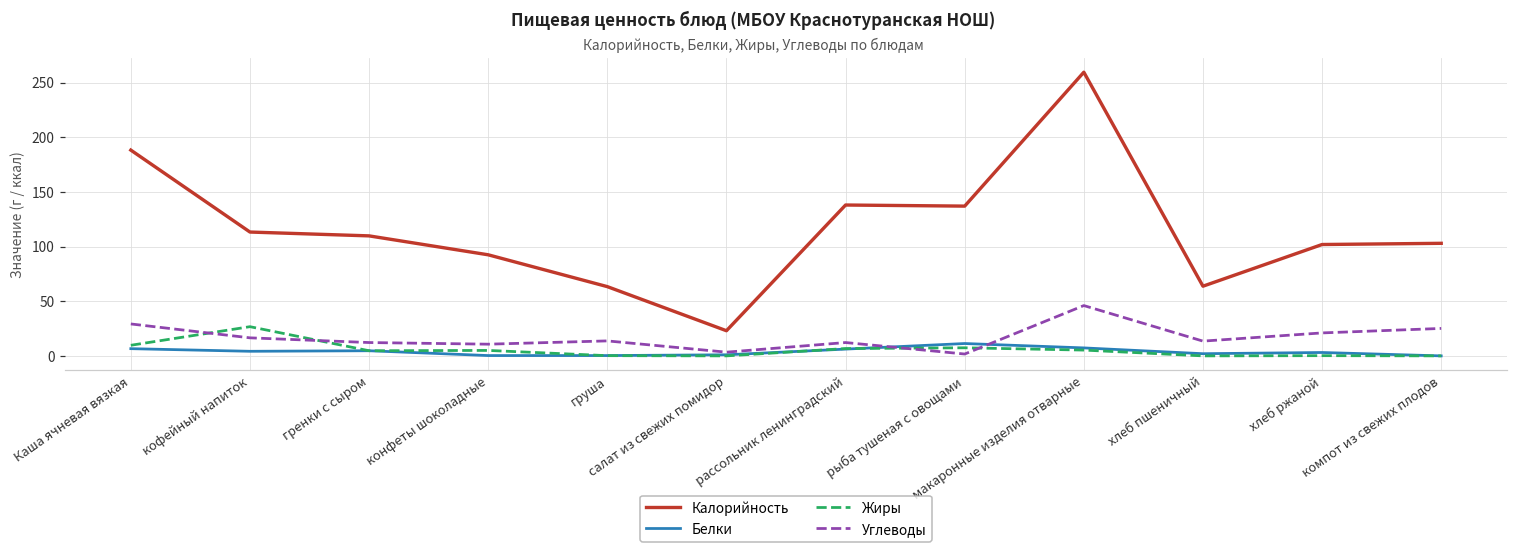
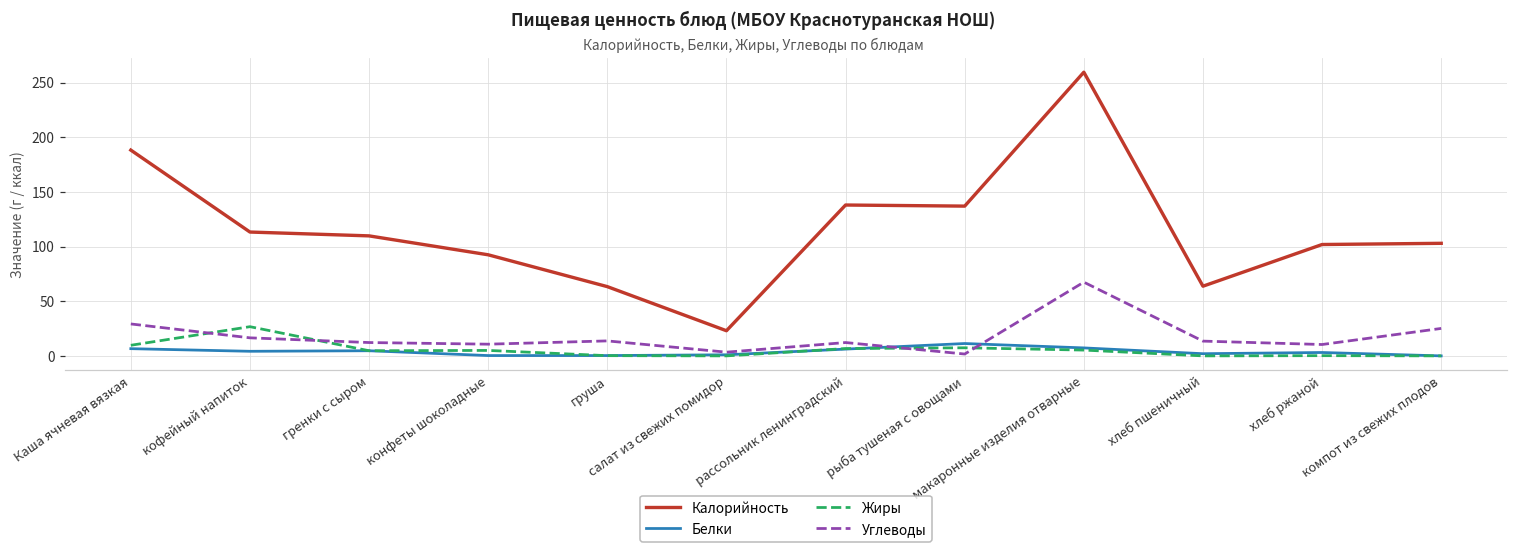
  {
    "Калорийность": {
      "Каша ячневая вязкая": 190,
      "кофейный напиток": 110,
      "гренки с сыром": 110,
      "конфеты шоколадные": 90,
      "груша": 60,
      "салат из свежих помидор": 20,
      "рассольник ленинградский": 140,
      "рыба тушеная с овощами": 140,
      "макаронные изделия отварные": 260,
      "хлеб пшеничный": 60,
      "хлеб ржаной": 100,
      "компот из свежих плодов": 100
    },
    "Белки": {
      "Каша ячневая вязкая": 10,
      "кофейный напиток": 0,
      "конфеты шоколадные": 0,
      "рыба тушеная с овощами": 10,
      "хлеб ржаной": 0
    },
    "Жиры": {
      "Каша ячневая вязкая": 10,
      "кофейный напиток": 30,
      "конфеты шоколадные": 10,
      "рыба тушеная с овощами": 10,
      "хлеб ржаной": 0
    },
    "Углеводы": {
      "Каша ячневая вязкая": 30,
      "кофейный напиток": 20,
      "гренки с сыром": 10,
      "конфеты шоколадные": 10,
      "груша": 10,
      "рассольник ленинградский": 10,
      "рыба тушеная с овощами": 0,
-     "макаронные изделия отварные": 50,
+     "макаронные изделия отварные": 70,
      "хлеб пшеничный": 10,
-     "хлеб ржаной": 20,
+     "хлеб ржаной": 10,
      "компот из свежих плодов": 30
    }
  }
